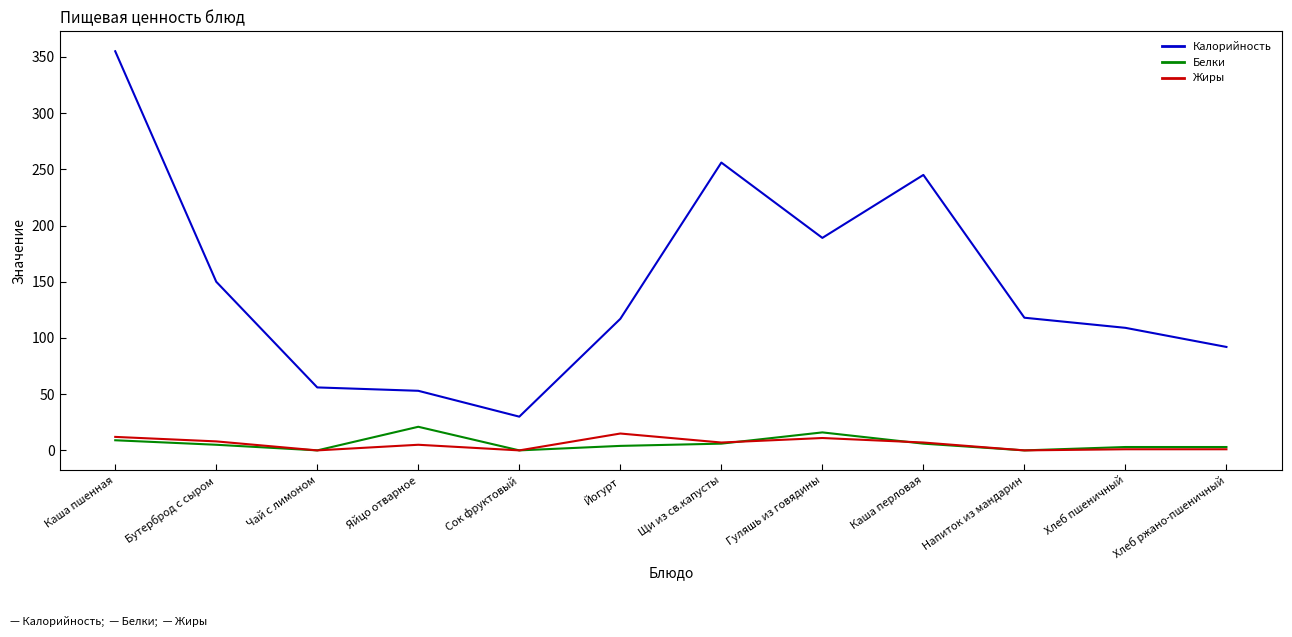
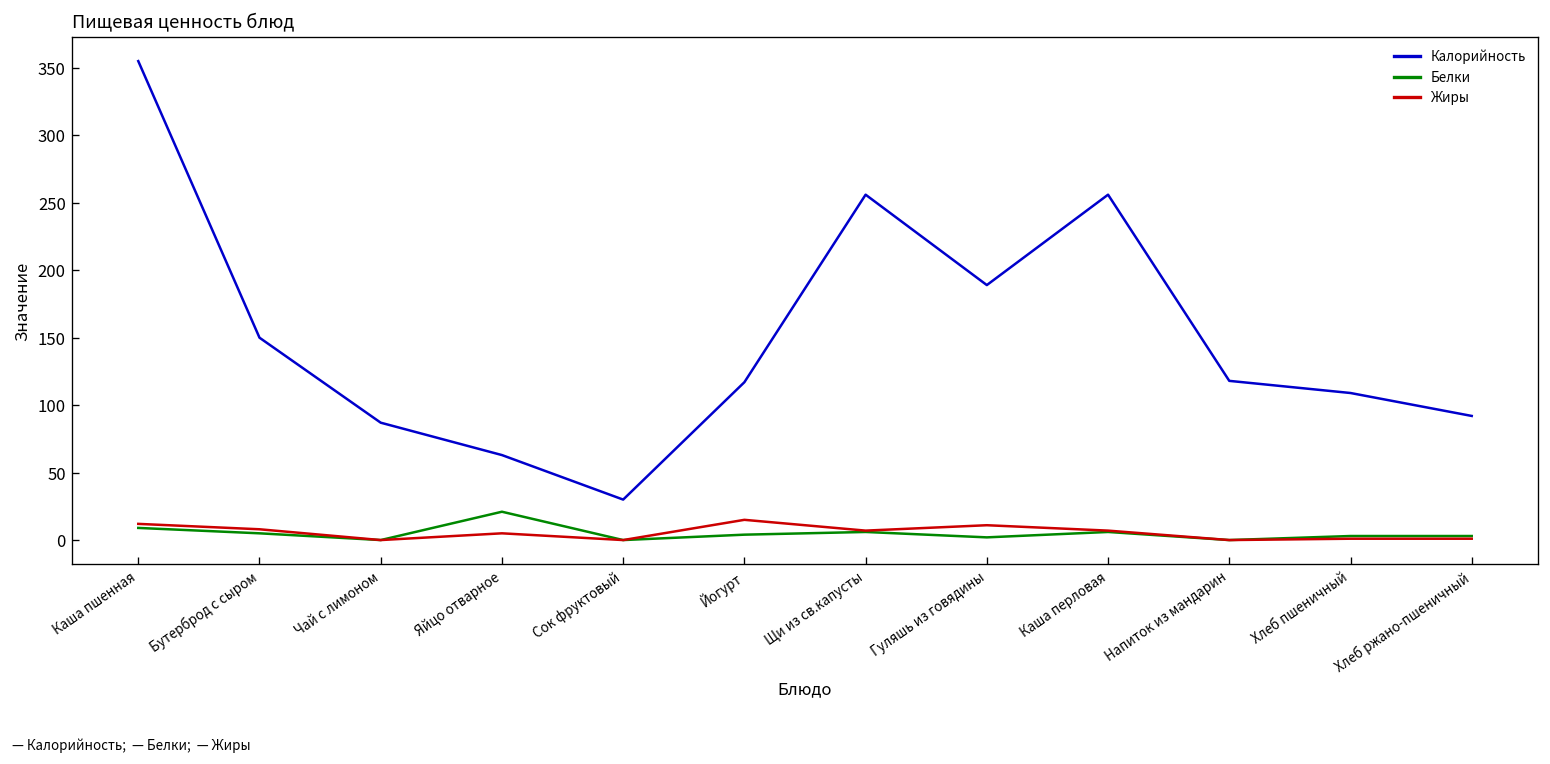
  {
    "Калорийность": {
      "Каша пшенная": 355,
      "Бутерброд с сыром": 150,
-     "Чай с лимоном": 56,
-     "Яйцо отварное": 53,
+     "Чай с лимоном": 87,
+     "Яйцо отварное": 63,
      "Сок фруктовый": 30,
      "Йогурт": 117,
      "Щи из св.капусты": 256,
      "Гуляшь из говядины": 189,
-     "Каша перловая": 245,
+     "Каша перловая": 256,
      "Напиток из мандарин": 118,
      "Хлеб пшеничный": 109,
      "Хлеб ржано-пшеничный": 92
    },
    "Белки": {
      "Каша пшенная": 9,
      "Бутерброд с сыром": 5,
      "Яйцо отварное": 21,
      "Йогурт": 4,
-     "Гуляшь из говядины": 16
+     "Гуляшь из говядины": 2
    },
    "Жиры": {
      "Каша пшенная": 12,
      "Бутерброд с сыром": 8,
      "Яйцо отварное": 5,
      "Йогурт": 15,
      "Гуляшь из говядины": 11
    }
  }
